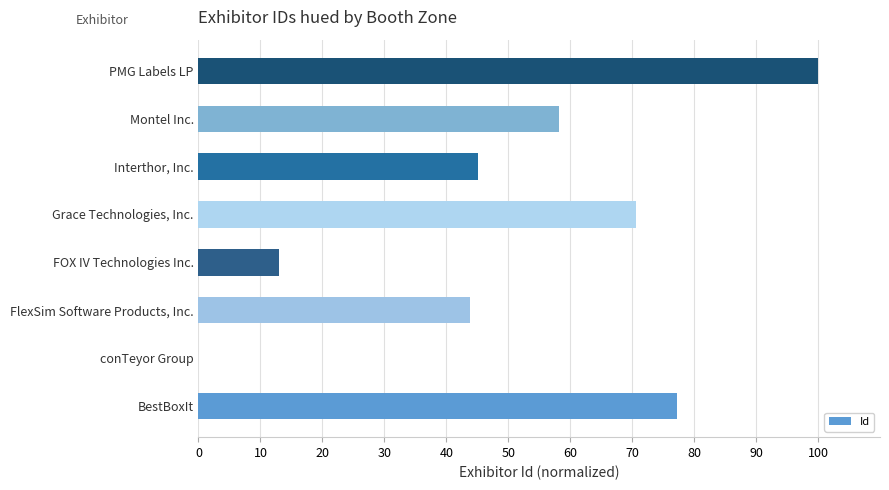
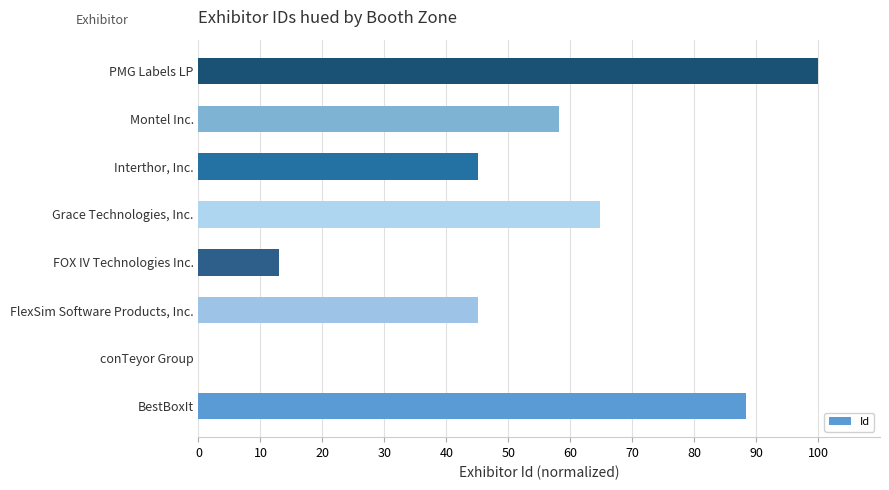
  {
    "PMG Labels LP": 100,
    "Montel Inc.": 58,
    "Interthor, Inc.": 45,
-   "Grace Technologies, Inc.": 71,
+   "Grace Technologies, Inc.": 65,
    "FOX IV Technologies Inc.": 13,
-   "FlexSim Software Products, Inc.": 44,
+   "FlexSim Software Products, Inc.": 45,
    "conTeyor Group": 0,
-   "BestBoxIt": 77
+   "BestBoxIt": 88
  }
